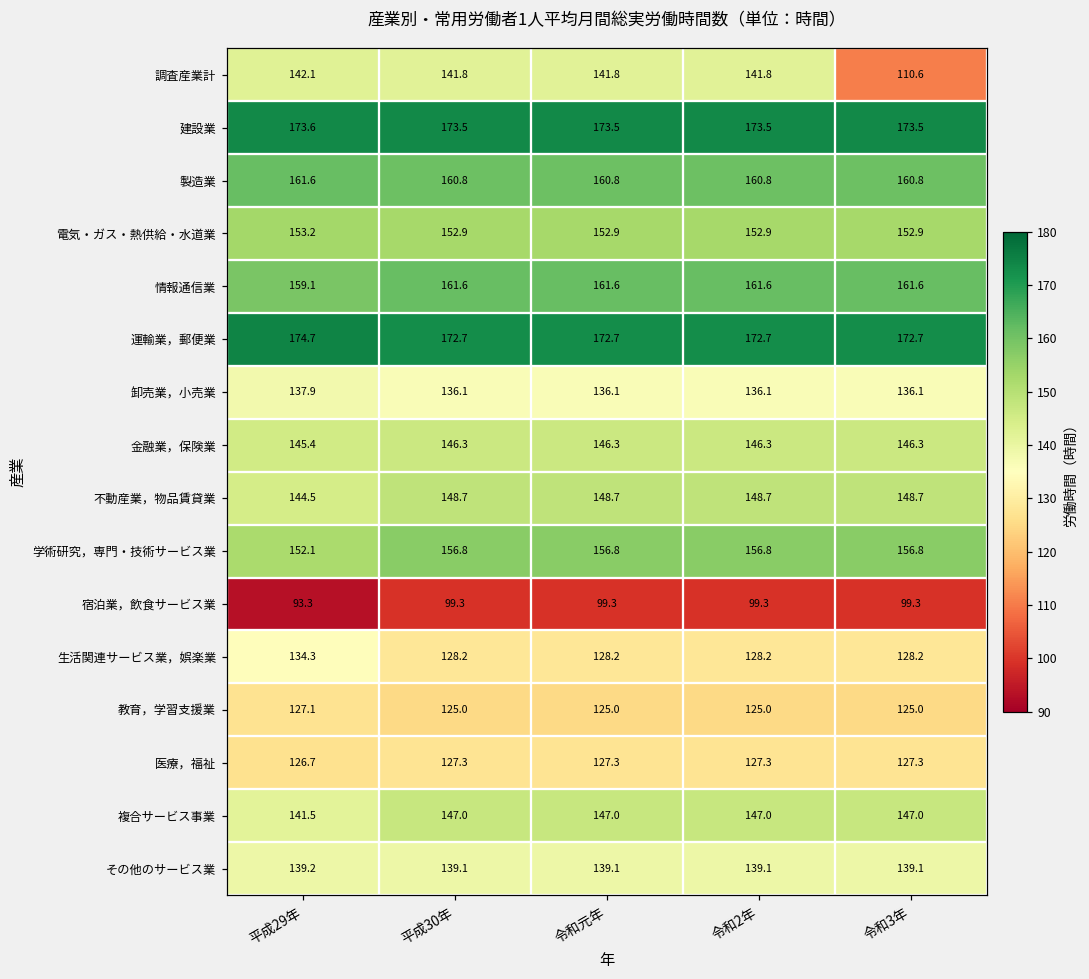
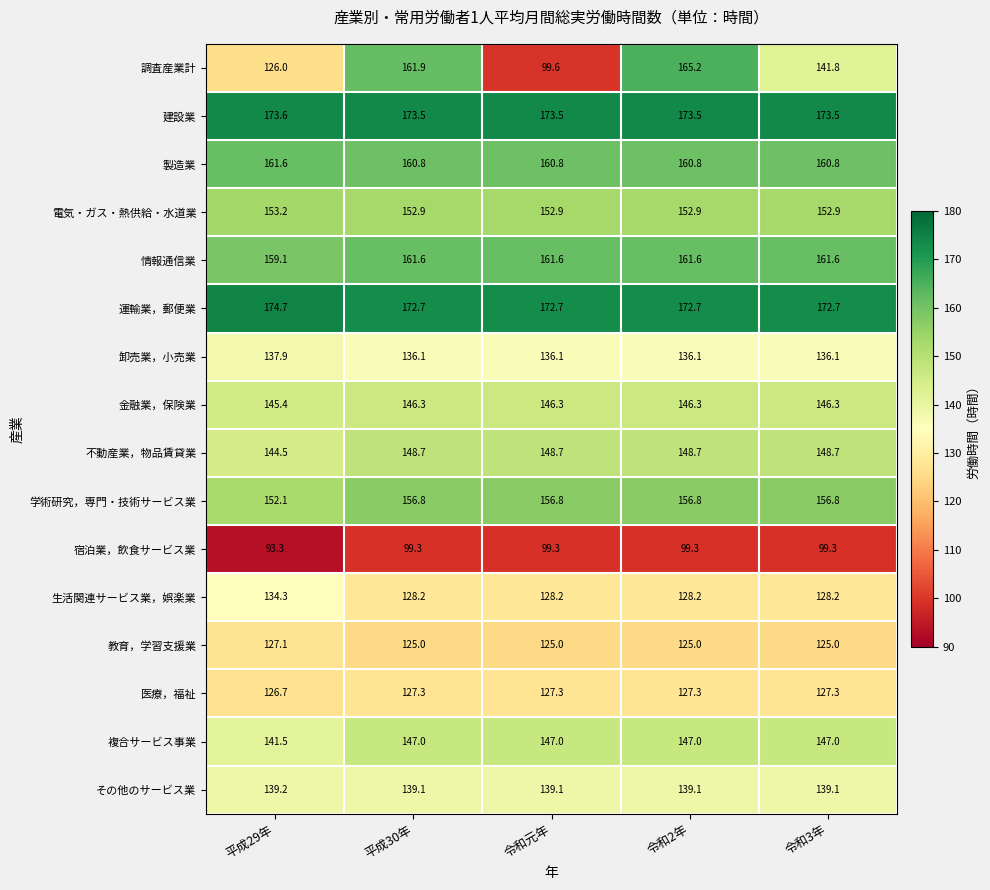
  {
    "調査産業計": {
-     "平成29年": 142.1,
-     "平成30年": 141.8,
-     "令和元年": 141.8,
-     "令和2年": 141.8,
-     "令和3年": 110.6
+     "平成29年": 126.0,
+     "平成30年": 161.9,
+     "令和元年": 99.6,
+     "令和2年": 165.2,
+     "令和3年": 141.8
    },
    "建設業": {
      "平成29年": 173.6,
      "平成30年": 173.5,
      "令和元年": 173.5,
      "令和2年": 173.5,
      "令和3年": 173.5
    },
    "製造業": {
      "平成29年": 161.6,
      "平成30年": 160.8,
      "令和元年": 160.8,
      "令和2年": 160.8,
      "令和3年": 160.8
    },
    "電気・ガス・熱供給・水道業": {
      "平成29年": 153.2,
      "平成30年": 152.9,
      "令和元年": 152.9,
      "令和2年": 152.9,
      "令和3年": 152.9
    },
    "情報通信業": {
      "平成29年": 159.1,
      "平成30年": 161.6,
      "令和元年": 161.6,
      "令和2年": 161.6,
      "令和3年": 161.6
    },
    "運輸業，郵便業": {
      "平成29年": 174.7,
      "平成30年": 172.7,
      "令和元年": 172.7,
      "令和2年": 172.7,
      "令和3年": 172.7
    },
    "卸売業，小売業": {
      "平成29年": 137.9,
      "平成30年": 136.1,
      "令和元年": 136.1,
      "令和2年": 136.1,
      "令和3年": 136.1
    },
    "金融業，保険業": {
      "平成29年": 145.4,
      "平成30年": 146.3,
      "令和元年": 146.3,
      "令和2年": 146.3,
      "令和3年": 146.3
    },
    "不動産業，物品賃貸業": {
      "平成29年": 144.5,
      "平成30年": 148.7,
      "令和元年": 148.7,
      "令和2年": 148.7,
      "令和3年": 148.7
    },
    "学術研究，専門・技術サービス業": {
      "平成29年": 152.1,
      "平成30年": 156.8,
      "令和元年": 156.8,
      "令和2年": 156.8,
      "令和3年": 156.8
    },
    "宿泊業，飲食サービス業": {
      "平成29年": 93.3,
      "平成30年": 99.3,
      "令和元年": 99.3,
      "令和2年": 99.3,
      "令和3年": 99.3
    },
    "生活関連サービス業，娯楽業": {
      "平成29年": 134.3,
      "平成30年": 128.2,
      "令和元年": 128.2,
      "令和2年": 128.2,
      "令和3年": 128.2
    },
    "教育，学習支援業": {
      "平成29年": 127.1,
      "平成30年": 125.0,
      "令和元年": 125.0,
      "令和2年": 125.0,
      "令和3年": 125.0
    },
    "医療，福祉": {
      "平成29年": 126.7,
      "平成30年": 127.3,
      "令和元年": 127.3,
      "令和2年": 127.3,
      "令和3年": 127.3
    },
    "複合サービス事業": {
      "平成29年": 141.5,
      "平成30年": 147.0,
      "令和元年": 147.0,
      "令和2年": 147.0,
      "令和3年": 147.0
    },
    "その他のサービス業": {
      "平成29年": 139.2,
      "平成30年": 139.1,
      "令和元年": 139.1,
      "令和2年": 139.1,
      "令和3年": 139.1
    }
  }
